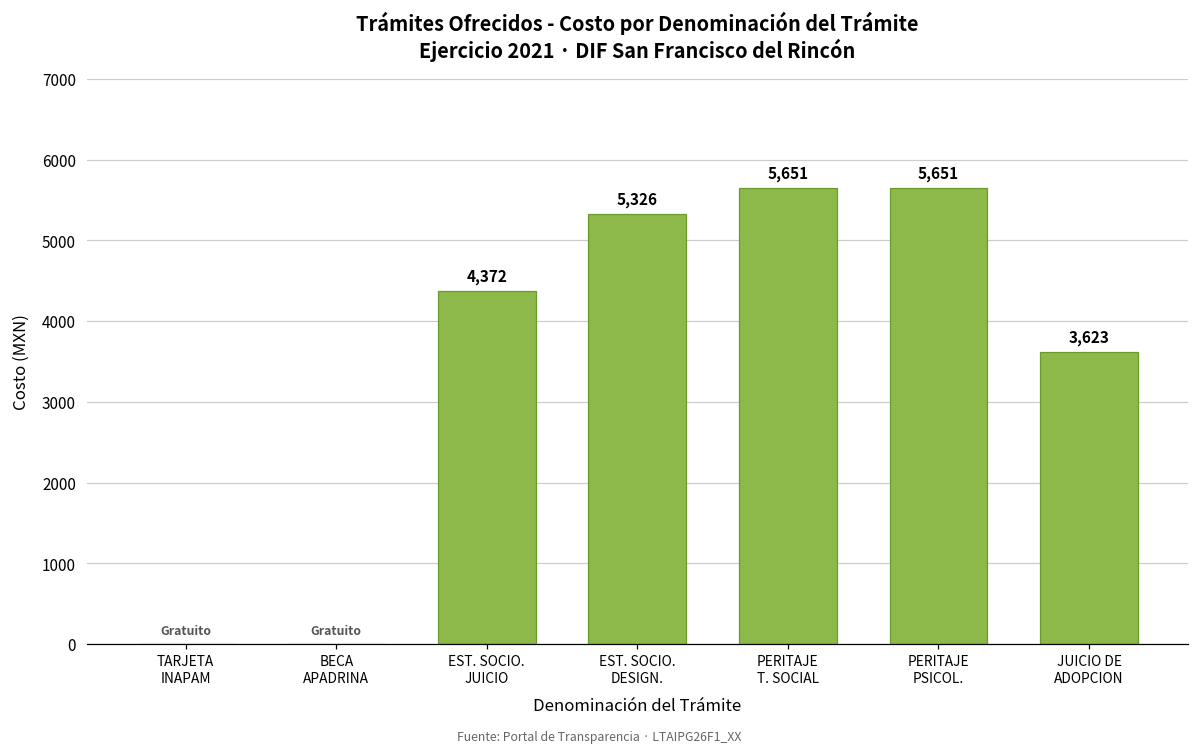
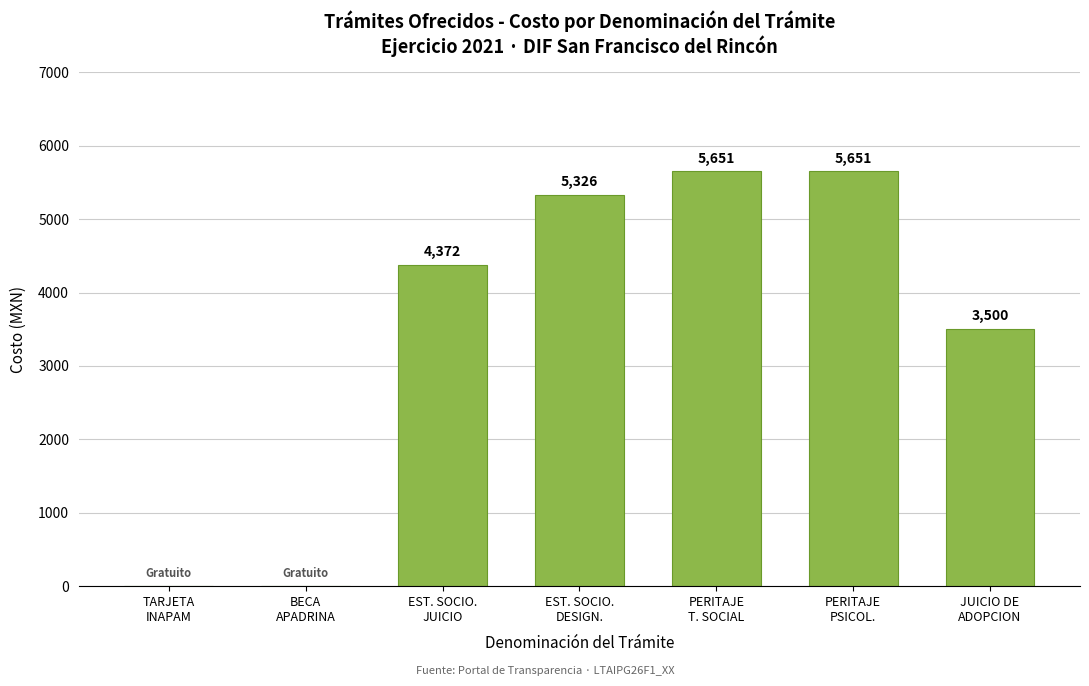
  {
    "EST. SOCIO. JUICIO": "4,372",
    "EST. SOCIO. DESIGN.": "5,326",
    "PERITAJE T. SOCIAL": "5,651",
    "PERITAJE PSICOL.": "5,651",
-   "JUICIO DE ADOPCION": "3,623"
+   "JUICIO DE ADOPCION": "3,500"
  }
